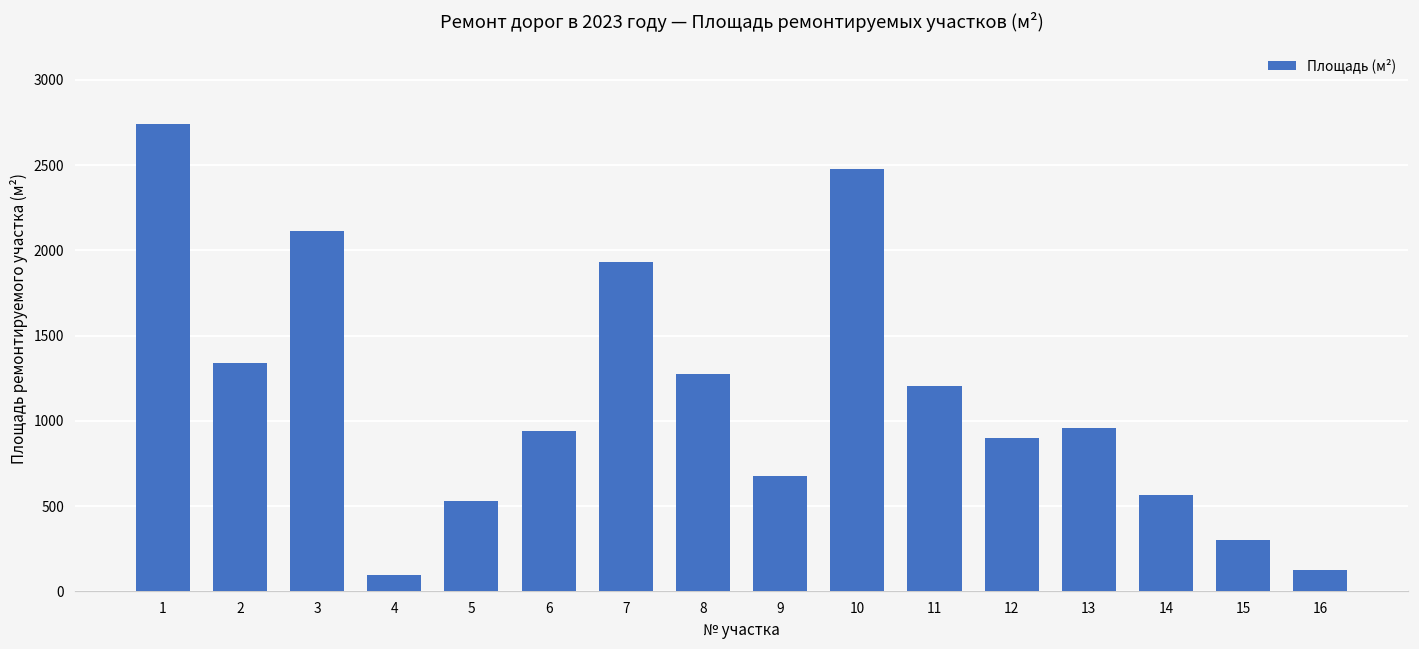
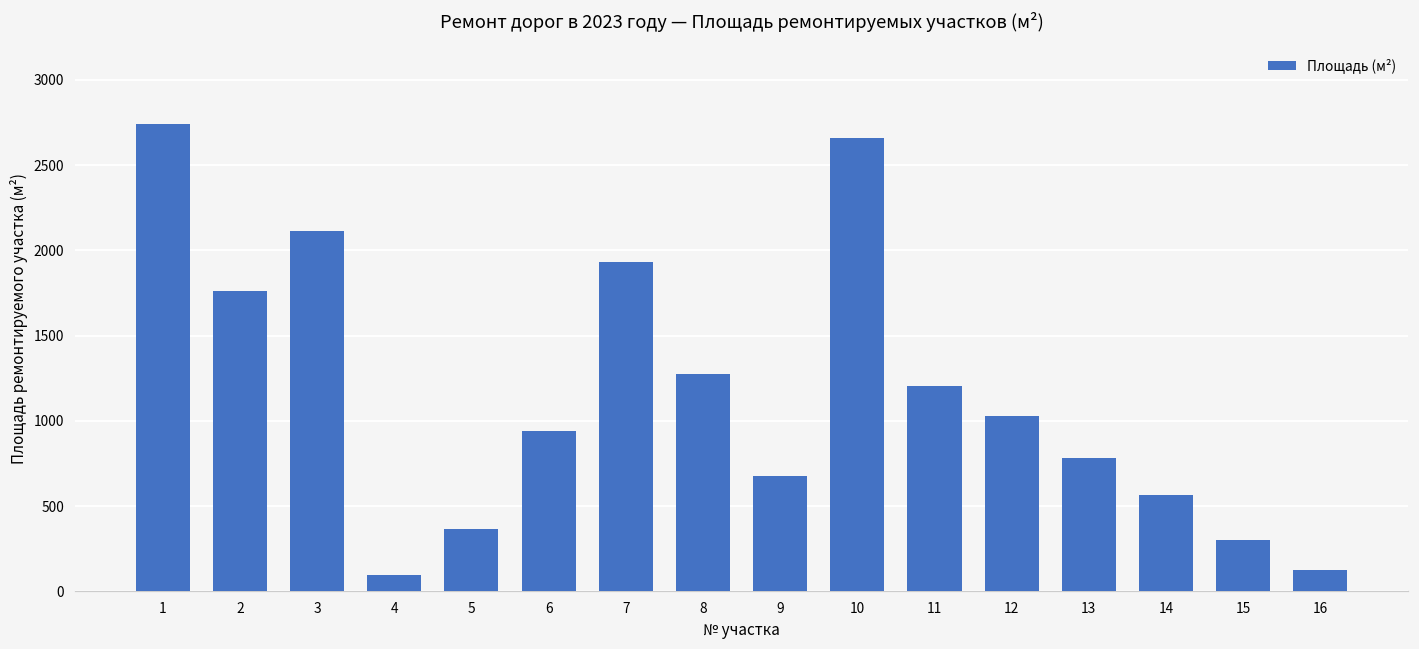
  {
    "1": 2740,
-   "2": 1340,
+   "2": 1760,
    "3": 2120,
    "4": 100,
-   "5": 530,
+   "5": 370,
    "6": 940,
    "7": 1930,
    "8": 1280,
    "9": 680,
-   "10": 2480,
+   "10": 2660,
    "11": 1210,
-   "12": 900,
-   "13": 960,
+   "12": 1030,
+   "13": 780,
    "14": 570,
    "15": 300,
    "16": 130
  }
